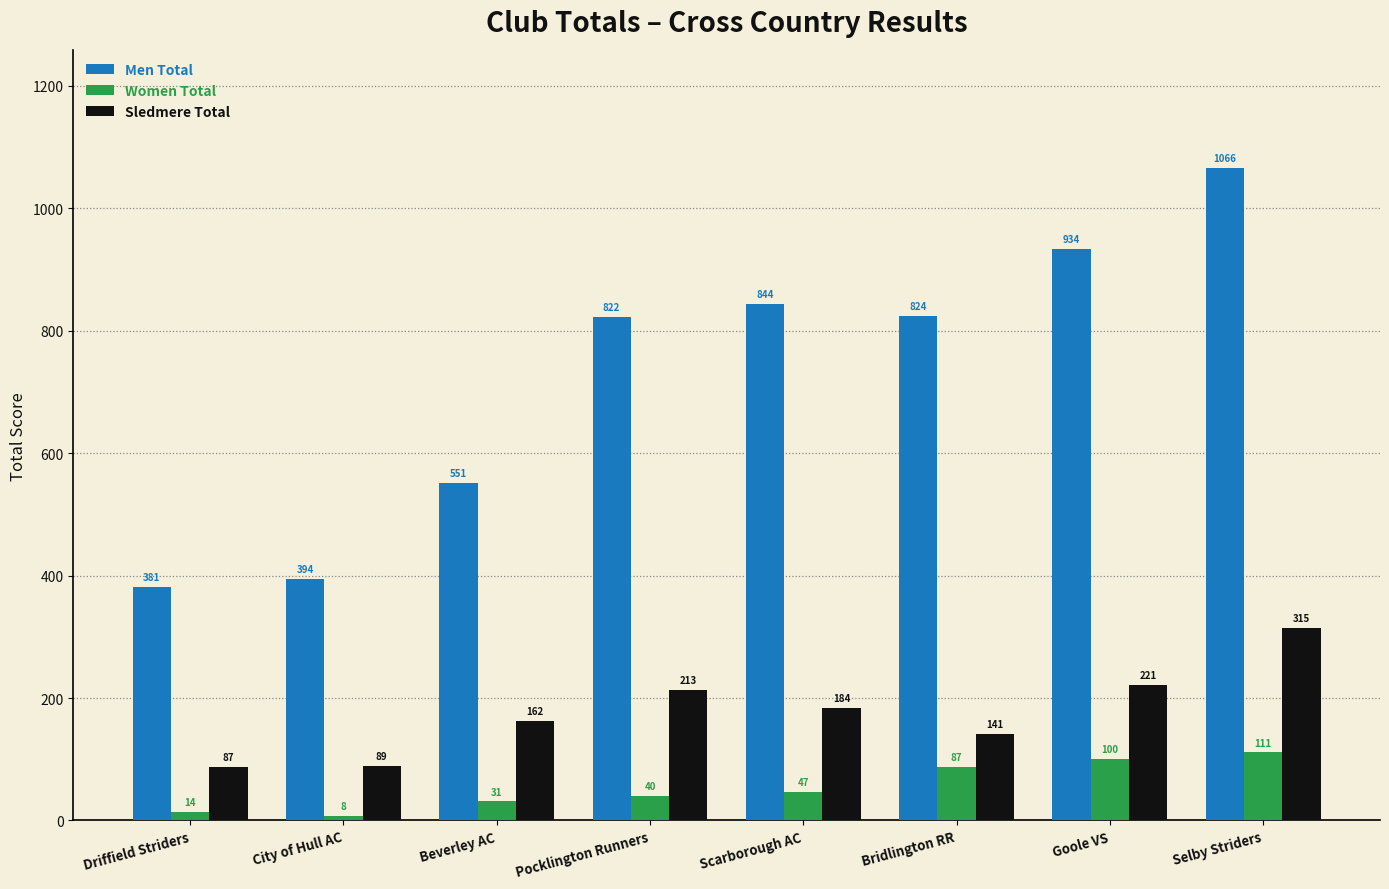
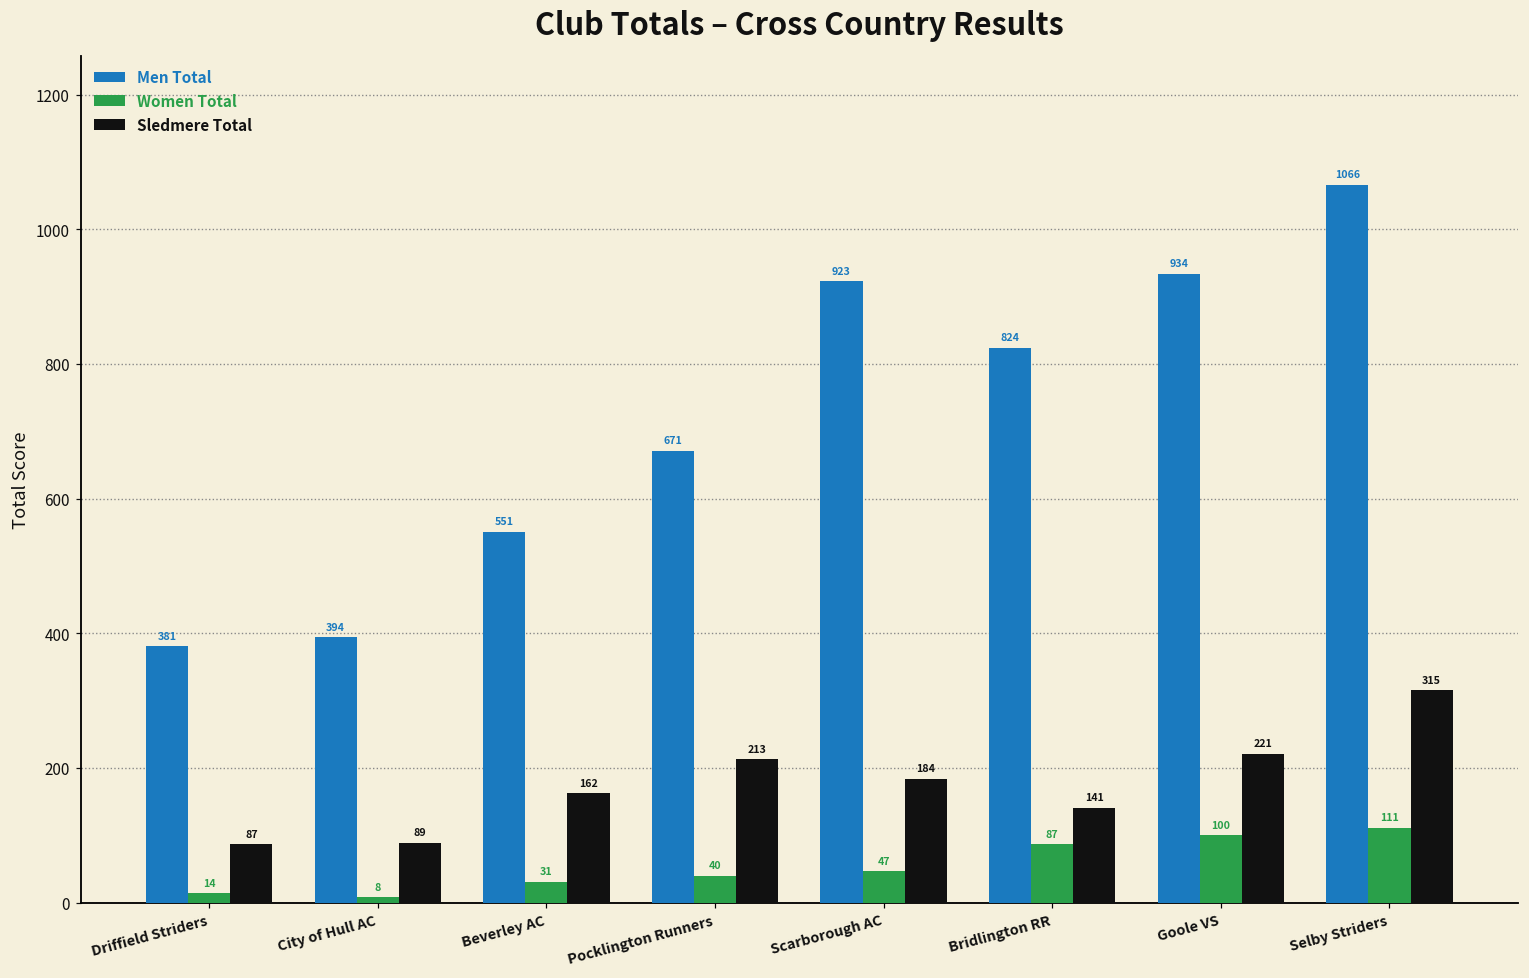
  {
    "Men Total": {
      "Driffield Striders": 381,
      "City of Hull AC": 394,
      "Beverley AC": 551,
-     "Pocklington Runners": 822,
-     "Scarborough AC": 844,
+     "Pocklington Runners": 671,
+     "Scarborough AC": 923,
      "Bridlington RR": 824,
      "Goole VS": 934,
      "Selby Striders": 1066
    },
    "Women Total": {
      "Driffield Striders": 14,
      "City of Hull AC": 8,
      "Beverley AC": 31,
      "Pocklington Runners": 40,
      "Scarborough AC": 47,
      "Bridlington RR": 87,
      "Goole VS": 100,
      "Selby Striders": 111
    },
    "Sledmere Total": {
      "Driffield Striders": 87,
      "City of Hull AC": 89,
      "Beverley AC": 162,
      "Pocklington Runners": 213,
      "Scarborough AC": 184,
      "Bridlington RR": 141,
      "Goole VS": 221,
      "Selby Striders": 315
    }
  }
